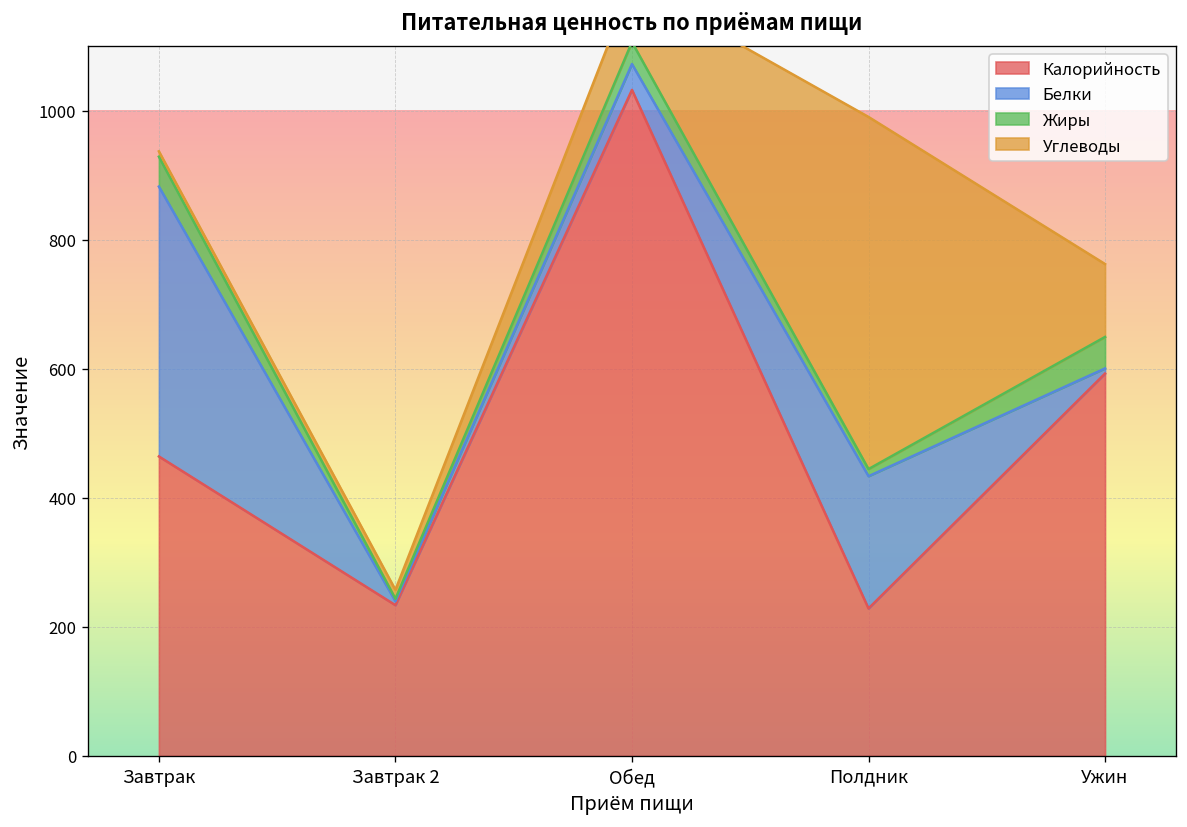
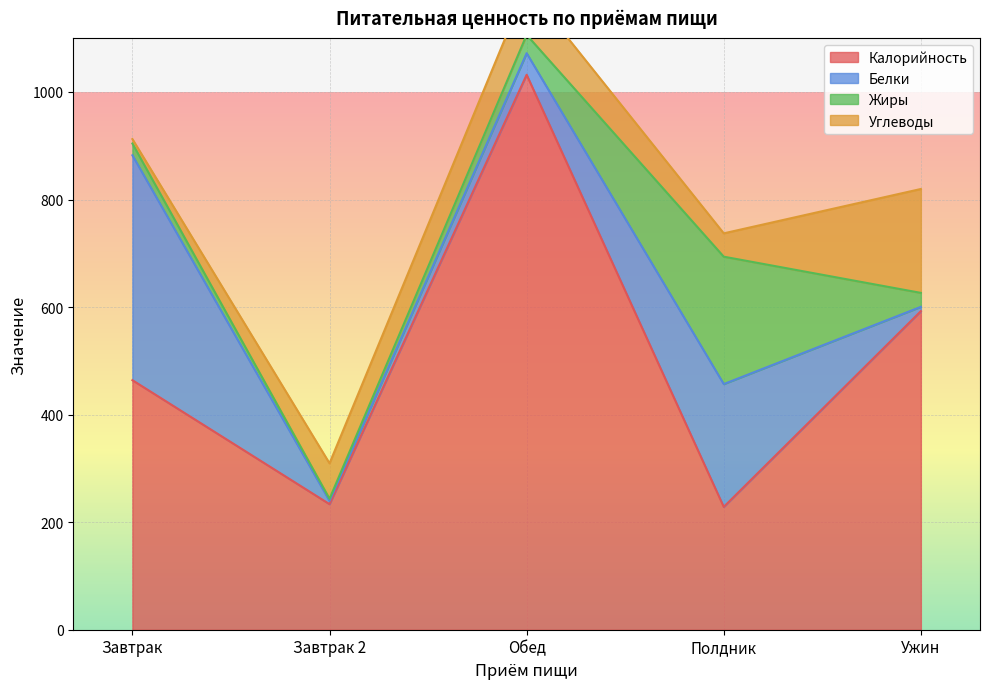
  {
    "Калорийность": {
      "Завтрак": 460,
      "Завтрак 2": 230,
      "Обед": 1030,
      "Полдник": 230,
      "Ужин": 590
    },
    "Белки": {
      "Завтрак": 420,
      "Обед": 40,
-     "Полдник": 200,
+     "Полдник": 230,
      "Ужин": 10
    },
    "Жиры": {
-     "Завтрак": 50,
-     "Полдник": 10,
-     "Ужин": 50
+     "Завтрак": 20,
+     "Полдник": 240,
+     "Ужин": 30
    },
    "Углеводы": {
      "Завтрак": 10,
-     "Завтрак 2": 10,
-     "Полдник": 550,
-     "Ужин": 110
+     "Завтрак 2": 70,
+     "Полдник": 40,
+     "Ужин": 190
    }
  }
